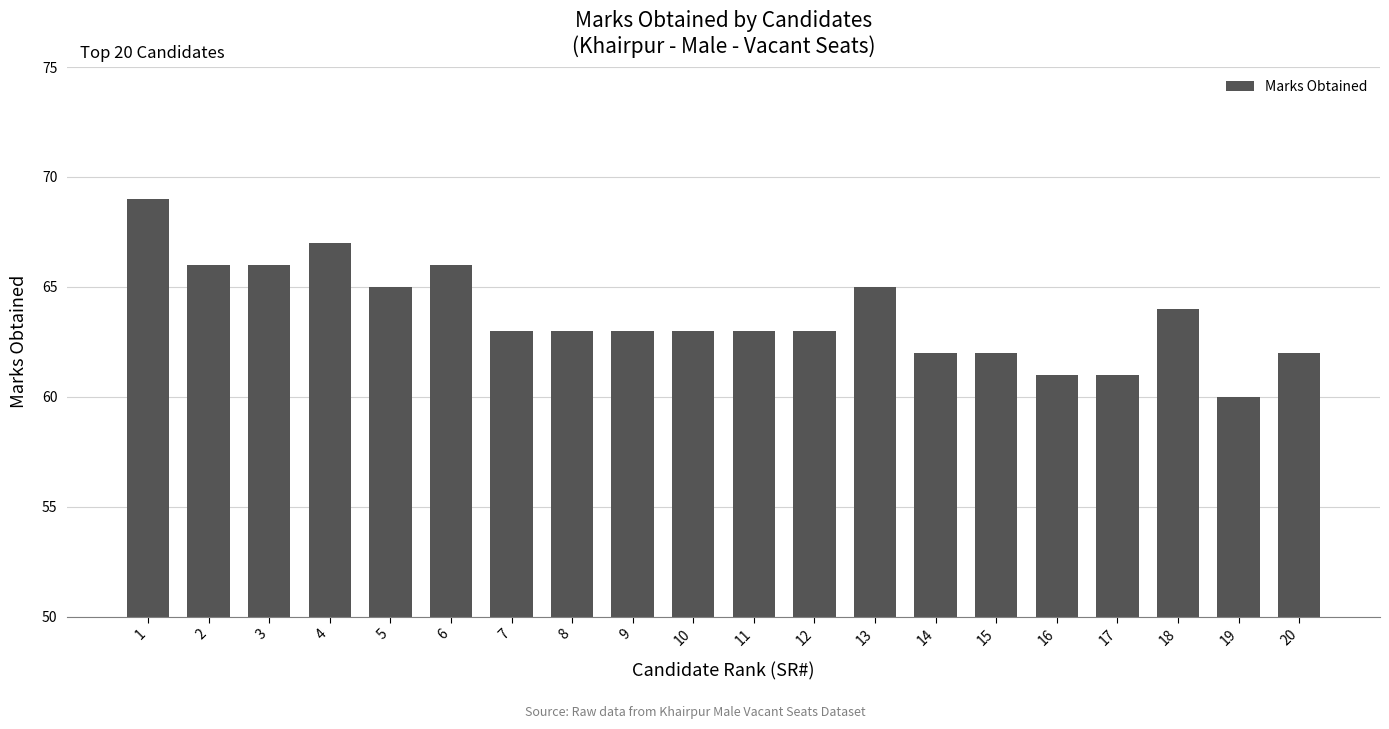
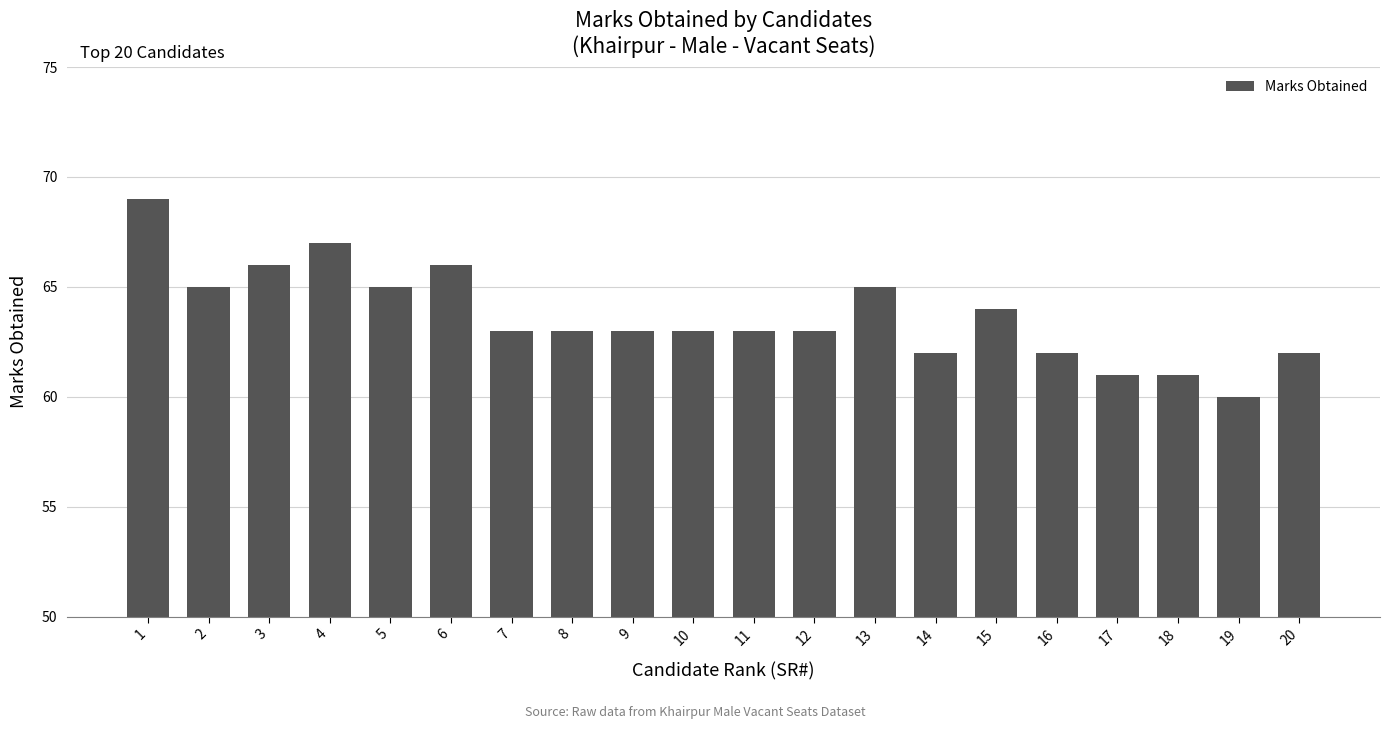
  {
    "1": 69,
-   "2": 66,
+   "2": 65,
    "3": 66,
    "4": 67,
    "5": 65,
    "6": 66,
    "7": 63,
    "8": 63,
    "9": 63,
    "10": 63,
    "11": 63,
    "12": 63,
    "13": 65,
    "14": 62,
-   "15": 62,
-   "16": 61,
+   "15": 64,
+   "16": 62,
    "17": 61,
-   "18": 64,
+   "18": 61,
    "19": 60,
    "20": 62
  }
